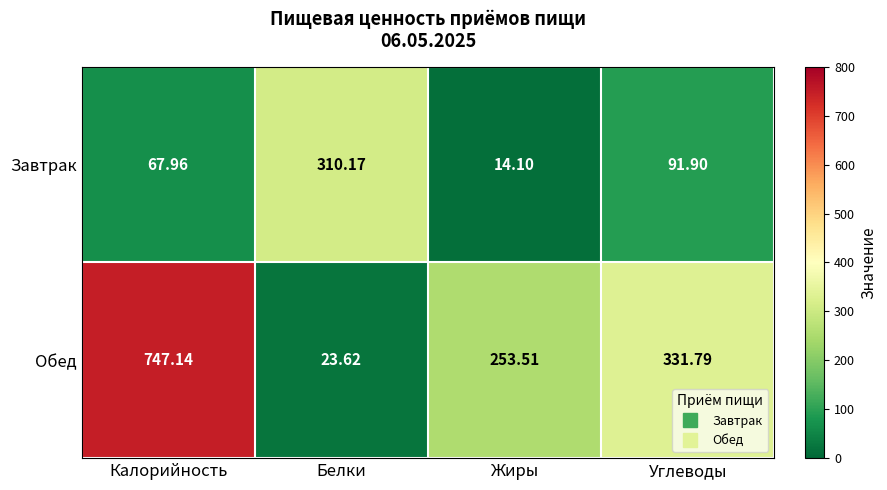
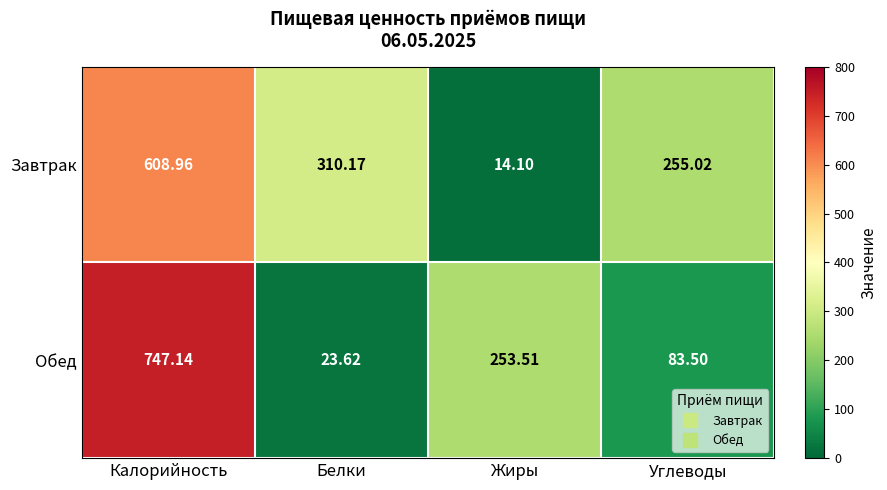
  {
    "Завтрак": {
-     "Калорийность": 67.96,
+     "Калорийность": 608.96,
      "Белки": 310.17,
      "Жиры": 14.10,
-     "Углеводы": 91.90
+     "Углеводы": 255.02
    },
    "Обед": {
      "Калорийность": 747.14,
      "Белки": 23.62,
      "Жиры": 253.51,
-     "Углеводы": 331.79
+     "Углеводы": 83.50
    }
  }
